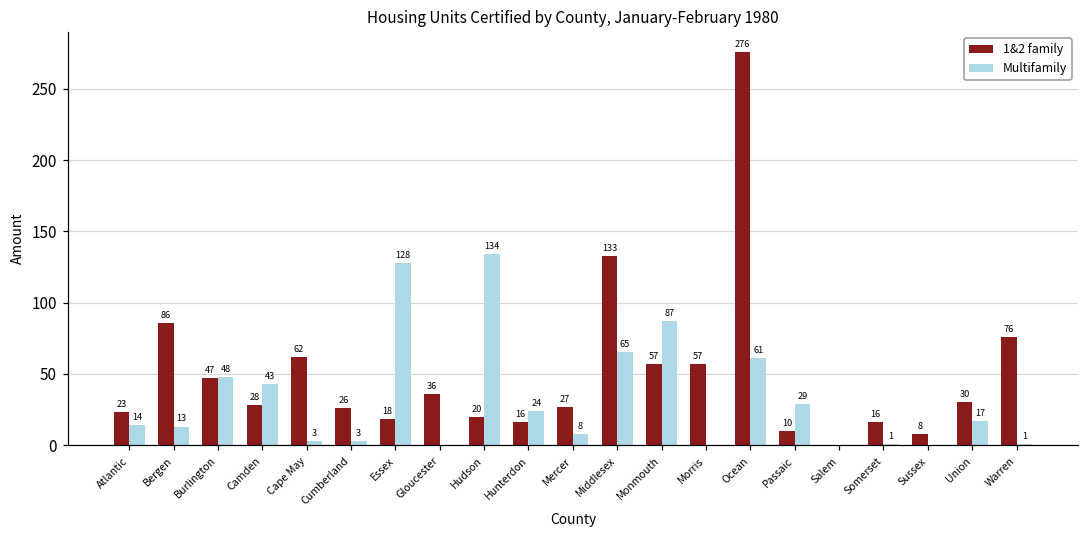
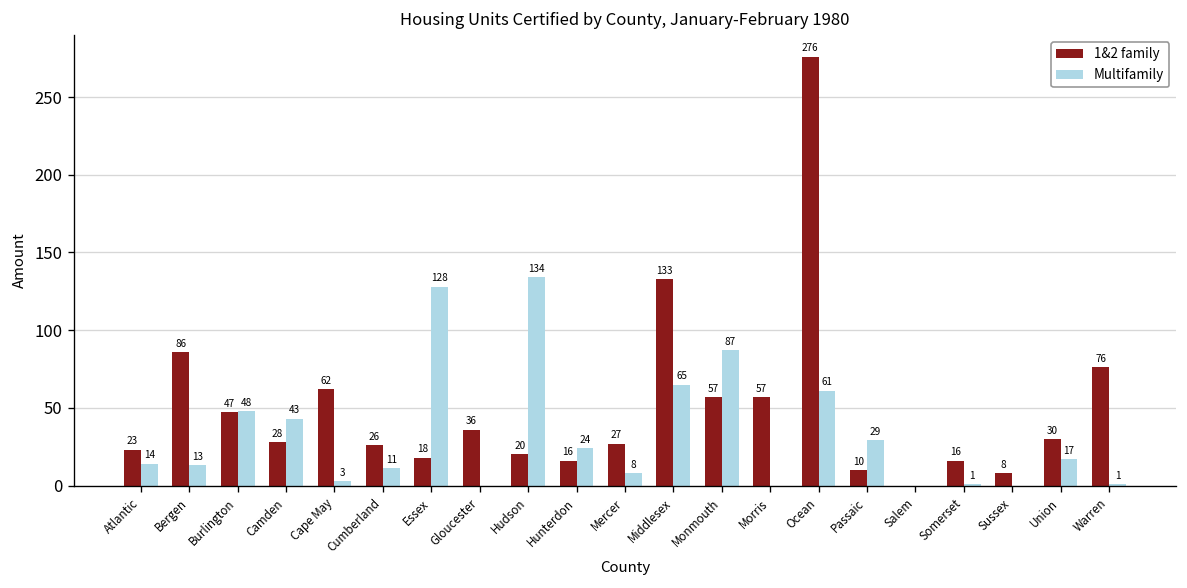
  {
    "1&2 family": {
      "Atlantic": 23,
      "Bergen": 86,
      "Burlington": 47,
      "Camden": 28,
      "Cape May": 62,
      "Cumberland": 26,
      "Essex": 18,
      "Gloucester": 36,
      "Hudson": 20,
      "Hunterdon": 16,
      "Mercer": 27,
      "Middlesex": 133,
      "Monmouth": 57,
      "Morris": 57,
      "Ocean": 276,
      "Passaic": 10,
      "Somerset": 16,
      "Sussex": 8,
      "Union": 30,
      "Warren": 76
    },
    "Multifamily": {
      "Atlantic": 14,
      "Bergen": 13,
      "Burlington": 48,
      "Camden": 43,
      "Cape May": 3,
-     "Cumberland": 3,
+     "Cumberland": 11,
      "Essex": 128,
      "Hudson": 134,
      "Hunterdon": 24,
      "Mercer": 8,
      "Middlesex": 65,
      "Monmouth": 87,
      "Ocean": 61,
      "Passaic": 29,
      "Somerset": 1,
      "Union": 17,
      "Warren": 1
    }
  }
